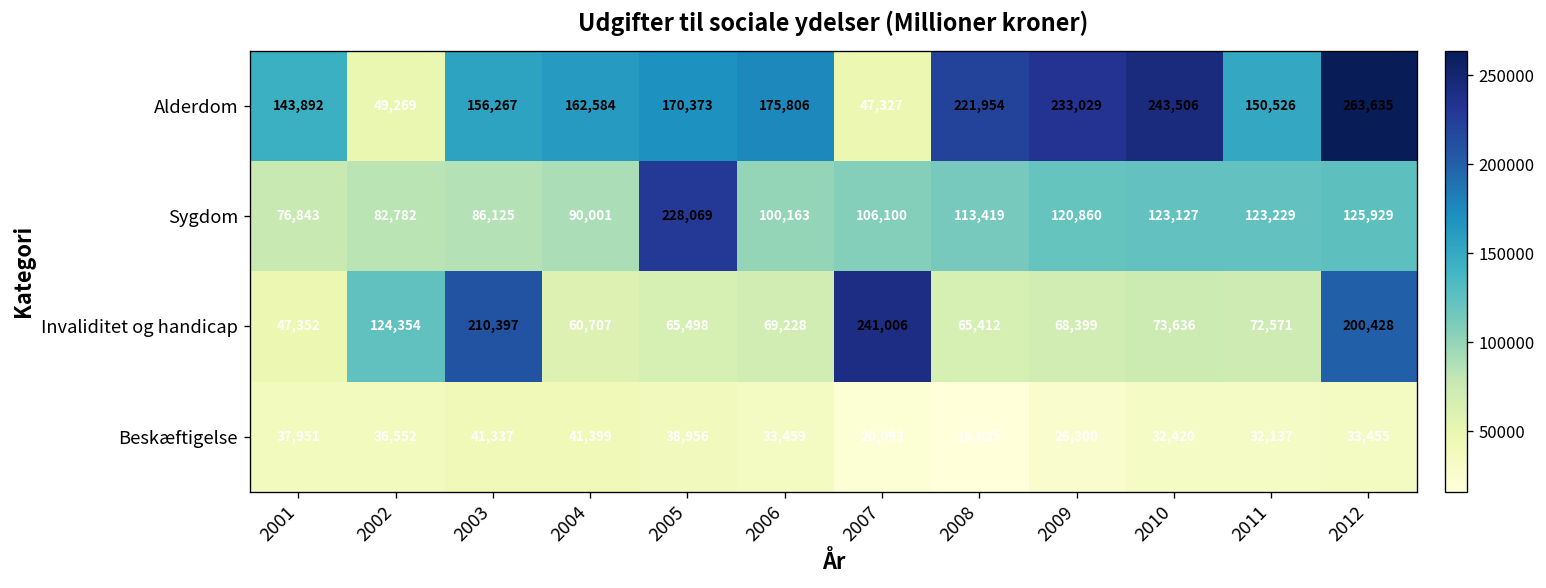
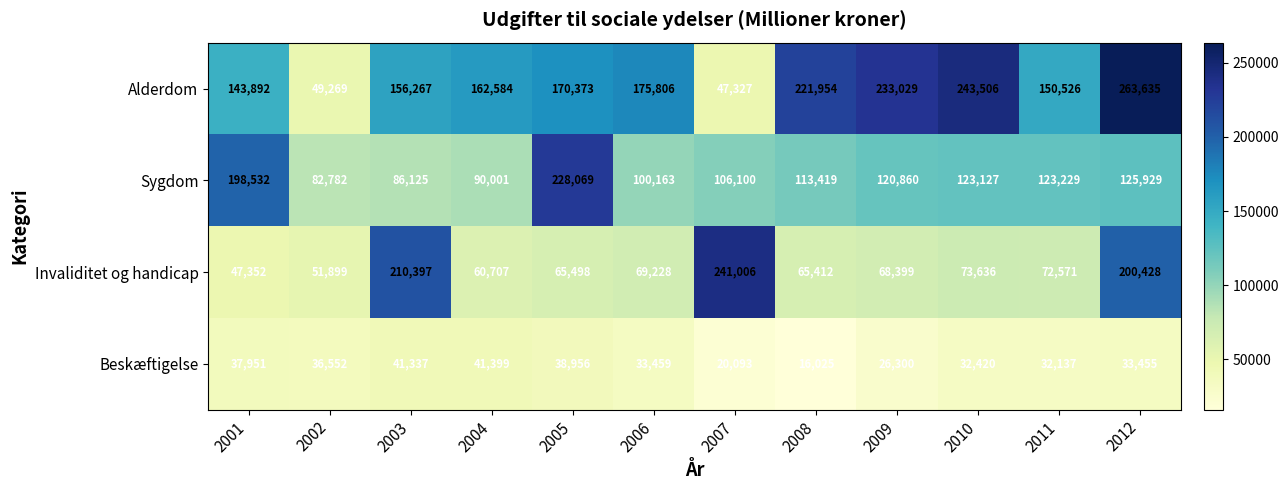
  {
    "Alderdom": {
      "2001": "143,892",
      "2002": "49,269",
      "2003": "156,267",
      "2004": "162,584",
      "2005": "170,373",
      "2006": "175,806",
      "2007": "47,327",
      "2008": "221,954",
      "2009": "233,029",
      "2010": "243,506",
      "2011": "150,526",
      "2012": "263,635"
    },
    "Sygdom": {
-     "2001": "76,843",
+     "2001": "198,532",
      "2002": "82,782",
      "2003": "86,125",
      "2004": "90,001",
      "2005": "228,069",
      "2006": "100,163",
      "2007": "106,100",
      "2008": "113,419",
      "2009": "120,860",
      "2010": "123,127",
      "2011": "123,229",
      "2012": "125,929"
    },
    "Invaliditet og handicap": {
      "2001": "47,352",
-     "2002": "124,354",
+     "2002": "51,899",
      "2003": "210,397",
      "2004": "60,707",
      "2005": "65,498",
      "2006": "69,228",
      "2007": "241,006",
      "2008": "65,412",
      "2009": "68,399",
      "2010": "73,636",
      "2011": "72,571",
      "2012": "200,428"
    },
    "Beskæftigelse": {
      "2001": "37,951",
      "2002": "36,552",
      "2003": "41,337",
      "2004": "41,399",
      "2005": "38,956",
      "2006": "33,459",
      "2009": "26,300",
      "2010": "32,420",
      "2011": "32,137",
      "2012": "33,455"
    }
  }
